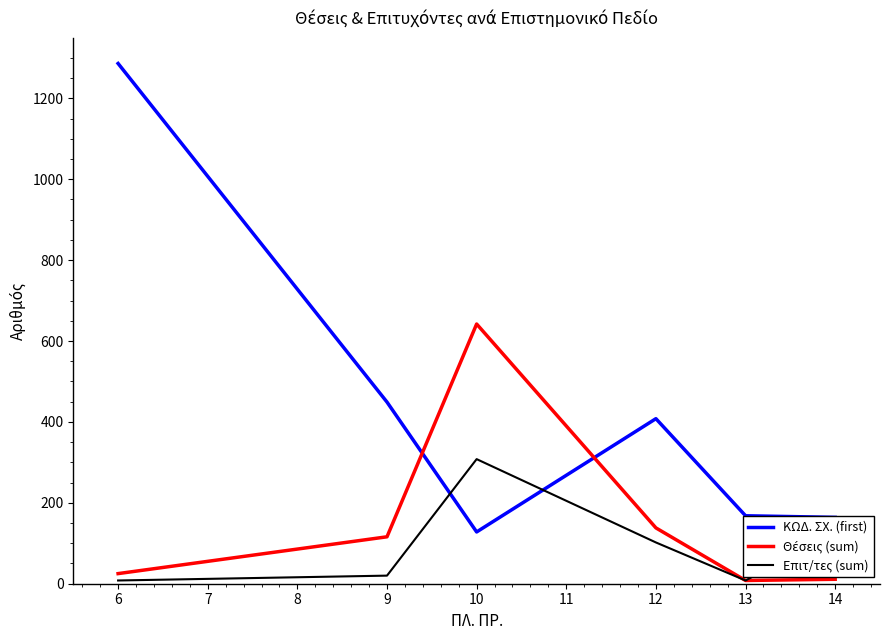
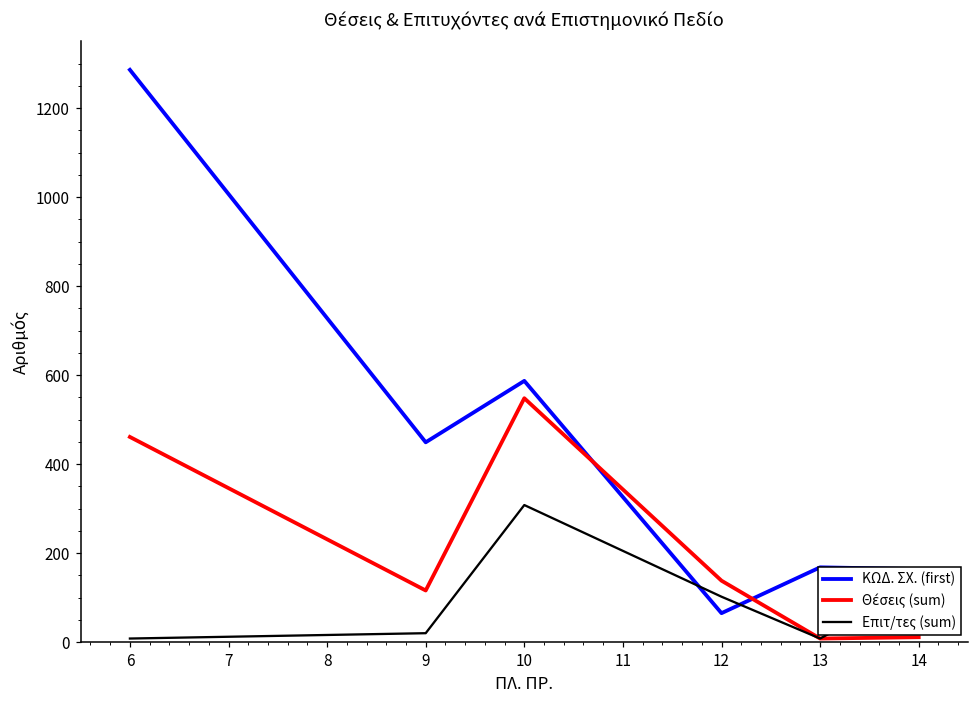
  {
    "ΚΩΔ. ΣΧ. (first)": {
      "6": 1290,
      "9": 450,
-     "10": 130,
-     "12": 410,
+     "10": 590,
+     "12": 70,
      "13": 170
    },
    "Θέσεις (sum)": {
-     "6": 30,
+     "6": 460,
      "9": 120,
-     "10": 640,
+     "10": 550,
      "12": 140,
      "14": 10
    },
    "Επιτ/τες (sum)": {
      "6": 10,
      "9": 20,
      "10": 310,
      "12": 100
    }
  }
